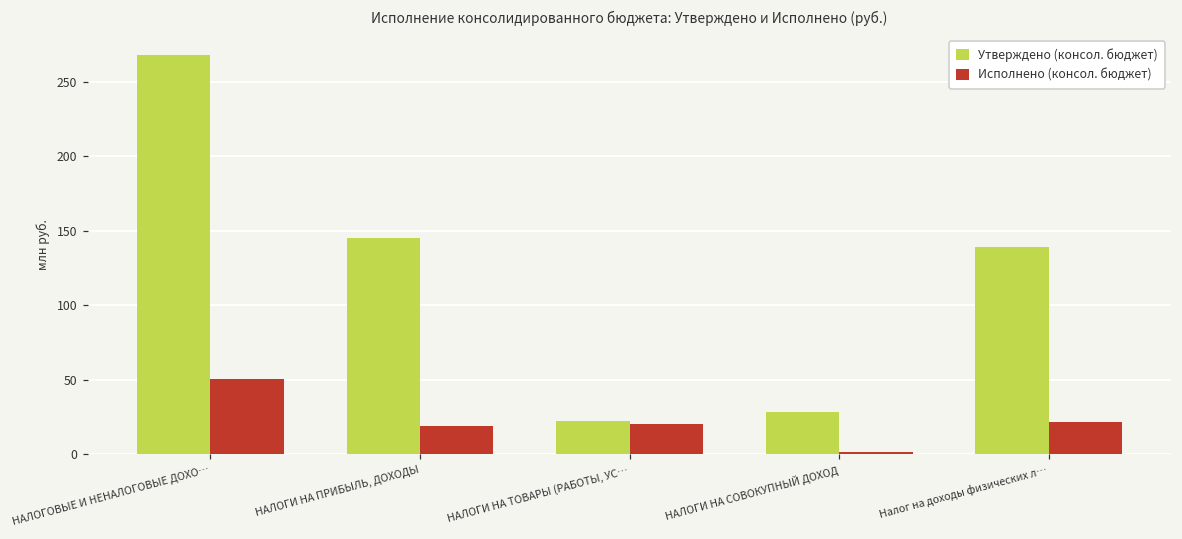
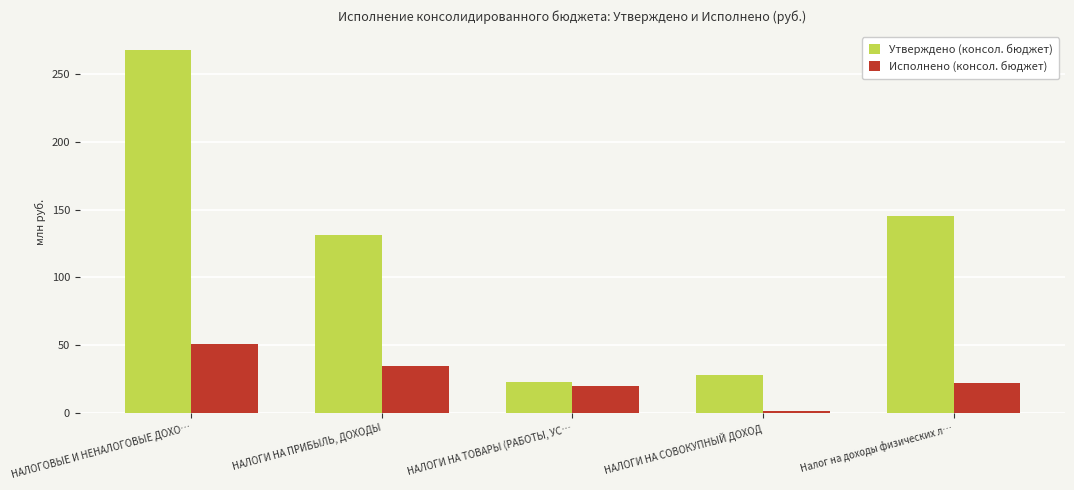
  {
    "Утверждено (консол. бюджет)": {
      "НАЛОГОВЫЕ И НЕНАЛОГОВЫЕ ДОХО…": 268,
-     "НАЛОГИ НА ПРИБЫЛЬ, ДОХОДЫ": 145,
+     "НАЛОГИ НА ПРИБЫЛЬ, ДОХОДЫ": 131,
      "НАЛОГИ НА ТОВАРЫ (РАБОТЫ, УС…": 22,
      "НАЛОГИ НА СОВОКУПНЫЙ ДОХОД": 28,
-     "Налог на доходы физических л…": 139
+     "Налог на доходы физических л…": 145
    },
    "Исполнено (консол. бюджет)": {
      "НАЛОГОВЫЕ И НЕНАЛОГОВЫЕ ДОХО…": 51,
-     "НАЛОГИ НА ПРИБЫЛЬ, ДОХОДЫ": 19,
+     "НАЛОГИ НА ПРИБЫЛЬ, ДОХОДЫ": 35,
      "НАЛОГИ НА ТОВАРЫ (РАБОТЫ, УС…": 20,
      "Налог на доходы физических л…": 22
    }
  }
